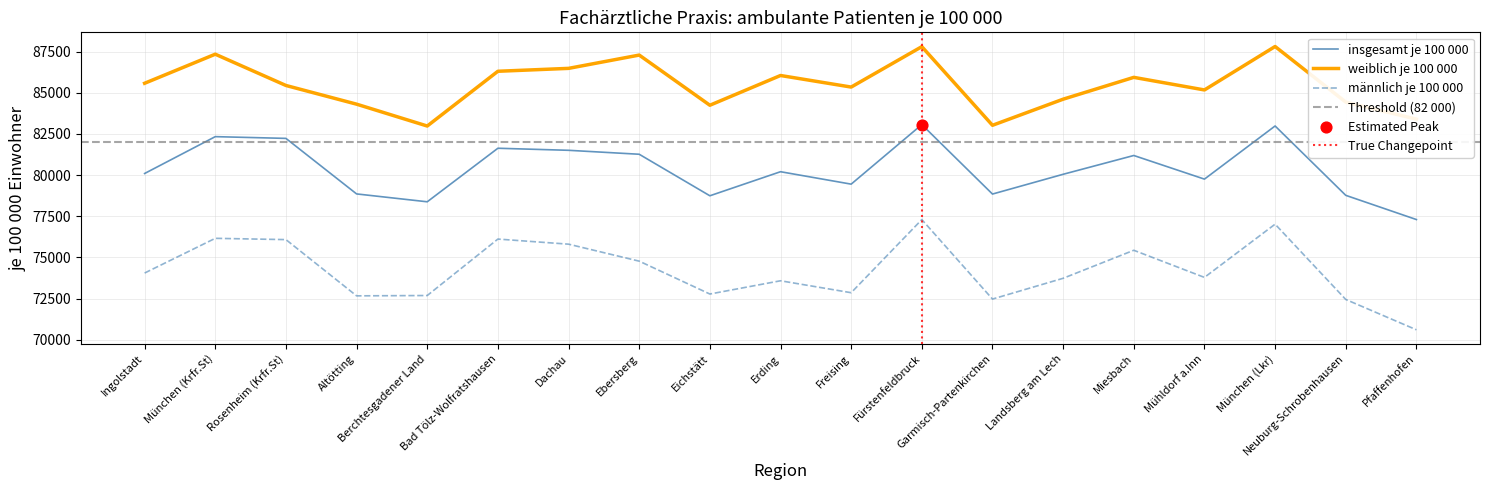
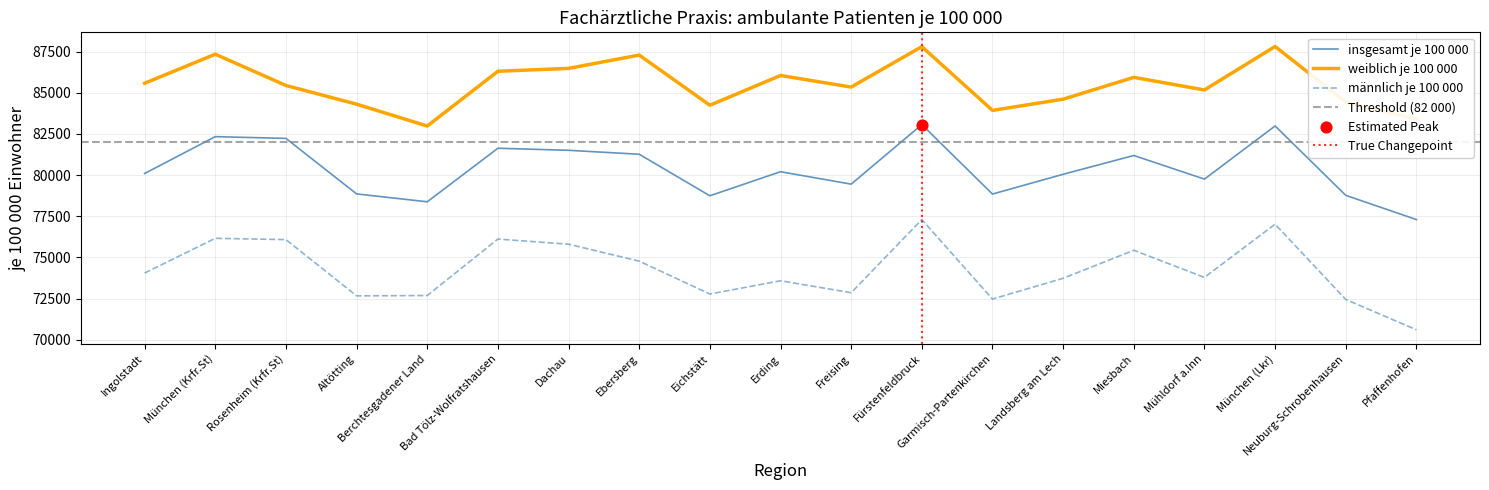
  {
    "weiblich je 100 000": {
      "Ingolstadt": 85600,
      "München (Krfr.St)": 87300,
      "Rosenheim (Krfr.St)": 85400,
      "Altötting": 84300,
      "Berchtesgadener Land": 83000,
      "Bad Tölz-Wolfratshausen": 86300,
      "Dachau": 86500,
      "Ebersberg": 87300,
      "Eichstätt": 84200,
      "Erding": 86100,
      "Freising": 85300,
      "Fürstenfeldbruck": 87800,
-     "Garmisch-Partenkirchen": 83000,
+     "Garmisch-Partenkirchen": 83900,
      "Landsberg am Lech": 84600,
      "Miesbach": 85900,
      "Mühldorf a.Inn": 85200,
      "München (Lkr)": 87800
    }
  }
